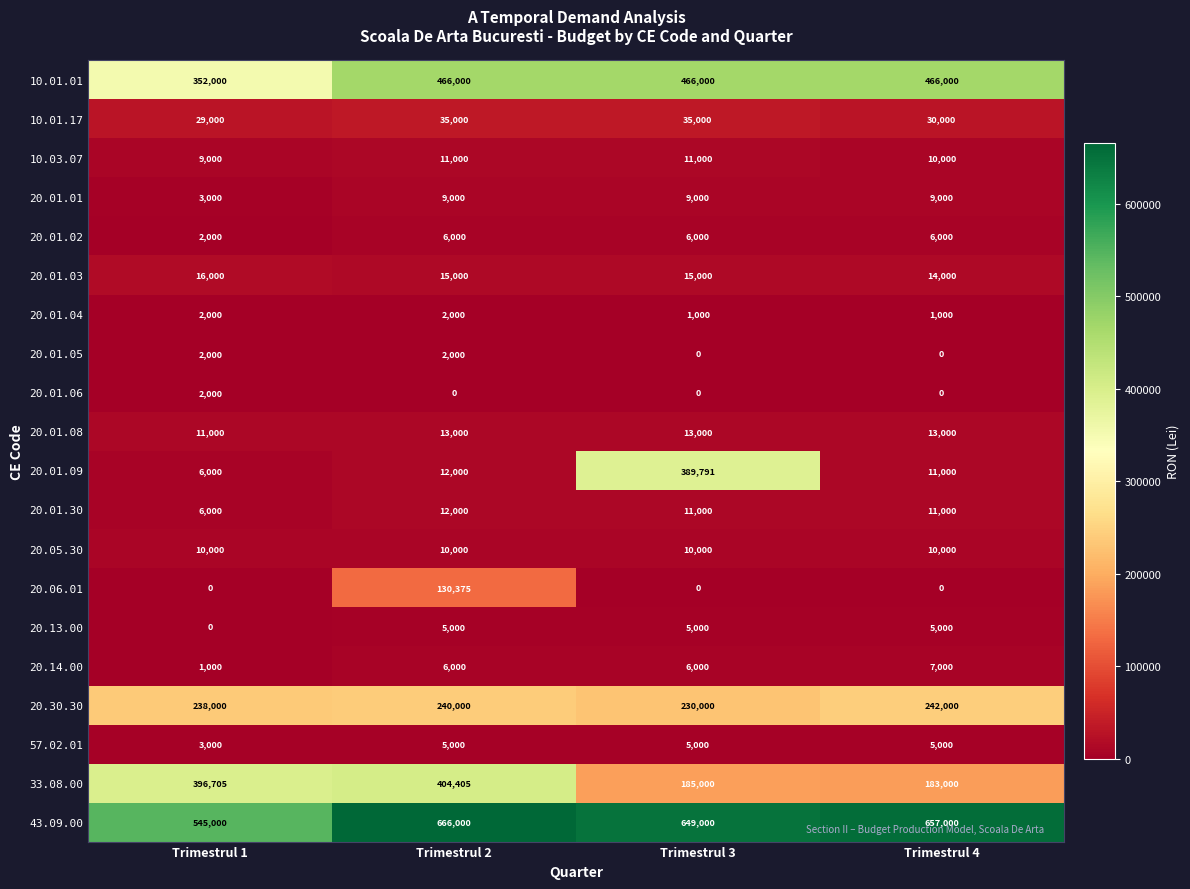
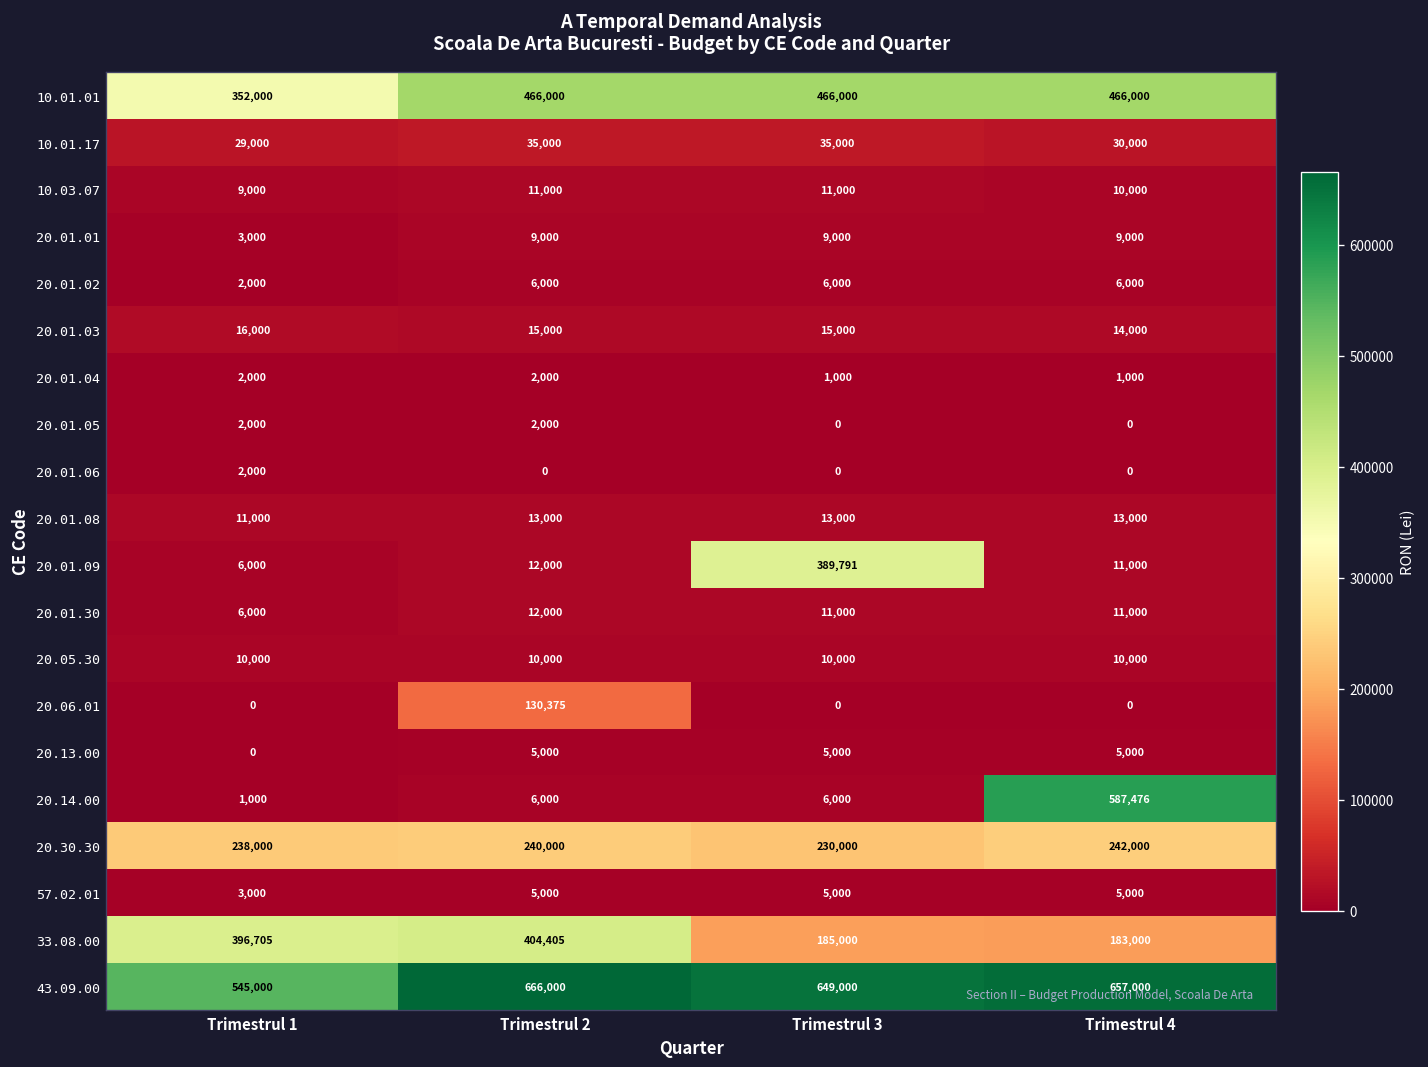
  {
    "10.01.01": {
      "Trimestrul 1": "352,000",
      "Trimestrul 2": "466,000",
      "Trimestrul 3": "466,000",
      "Trimestrul 4": "466,000"
    },
    "10.01.17": {
      "Trimestrul 1": "29,000",
      "Trimestrul 2": "35,000",
      "Trimestrul 3": "35,000",
      "Trimestrul 4": "30,000"
    },
    "10.03.07": {
      "Trimestrul 1": "9,000",
      "Trimestrul 2": "11,000",
      "Trimestrul 3": "11,000",
      "Trimestrul 4": "10,000"
    },
    "20.01.01": {
      "Trimestrul 1": "3,000",
      "Trimestrul 2": "9,000",
      "Trimestrul 3": "9,000",
      "Trimestrul 4": "9,000"
    },
    "20.01.02": {
      "Trimestrul 1": "2,000",
      "Trimestrul 2": "6,000",
      "Trimestrul 3": "6,000",
      "Trimestrul 4": "6,000"
    },
    "20.01.03": {
      "Trimestrul 1": "16,000",
      "Trimestrul 2": "15,000",
      "Trimestrul 3": "15,000",
      "Trimestrul 4": "14,000"
    },
    "20.01.04": {
      "Trimestrul 1": "2,000",
      "Trimestrul 2": "2,000",
      "Trimestrul 3": "1,000",
      "Trimestrul 4": "1,000"
    },
    "20.01.05": {
      "Trimestrul 1": "2,000",
      "Trimestrul 2": "2,000",
      "Trimestrul 3": "0",
      "Trimestrul 4": "0"
    },
    "20.01.06": {
      "Trimestrul 1": "2,000",
      "Trimestrul 2": "0",
      "Trimestrul 3": "0",
      "Trimestrul 4": "0"
    },
    "20.01.08": {
      "Trimestrul 1": "11,000",
      "Trimestrul 2": "13,000",
      "Trimestrul 3": "13,000",
      "Trimestrul 4": "13,000"
    },
    "20.01.09": {
      "Trimestrul 1": "6,000",
      "Trimestrul 2": "12,000",
      "Trimestrul 3": "389,791",
      "Trimestrul 4": "11,000"
    },
    "20.01.30": {
      "Trimestrul 1": "6,000",
      "Trimestrul 2": "12,000",
      "Trimestrul 3": "11,000",
      "Trimestrul 4": "11,000"
    },
    "20.05.30": {
      "Trimestrul 1": "10,000",
      "Trimestrul 2": "10,000",
      "Trimestrul 3": "10,000",
      "Trimestrul 4": "10,000"
    },
    "20.06.01": {
      "Trimestrul 1": "0",
      "Trimestrul 2": "130,375",
      "Trimestrul 3": "0",
      "Trimestrul 4": "0"
    },
    "20.13.00": {
      "Trimestrul 1": "0",
      "Trimestrul 2": "5,000",
      "Trimestrul 3": "5,000",
      "Trimestrul 4": "5,000"
    },
    "20.14.00": {
      "Trimestrul 1": "1,000",
      "Trimestrul 2": "6,000",
      "Trimestrul 3": "6,000",
-     "Trimestrul 4": "7,000"
+     "Trimestrul 4": "587,476"
    },
    "20.30.30": {
      "Trimestrul 1": "238,000",
      "Trimestrul 2": "240,000",
      "Trimestrul 3": "230,000",
      "Trimestrul 4": "242,000"
    },
    "57.02.01": {
      "Trimestrul 1": "3,000",
      "Trimestrul 2": "5,000",
      "Trimestrul 3": "5,000",
      "Trimestrul 4": "5,000"
    },
    "33.08.00": {
      "Trimestrul 1": "396,705",
      "Trimestrul 2": "404,405",
      "Trimestrul 3": "185,000",
      "Trimestrul 4": "183,000"
    },
    "43.09.00": {
      "Trimestrul 1": "545,000",
      "Trimestrul 2": "666,000",
      "Trimestrul 3": "649,000"
    }
  }
